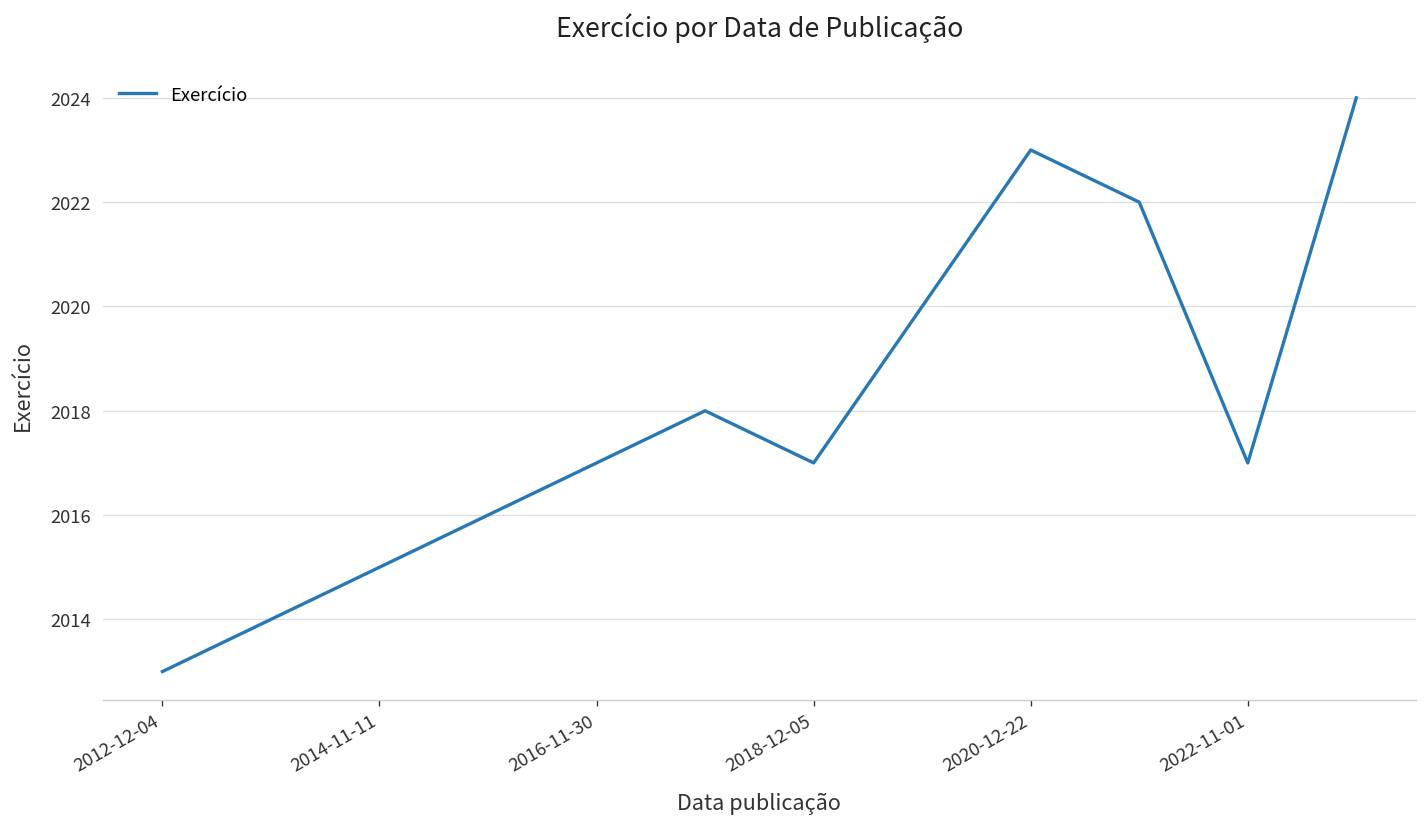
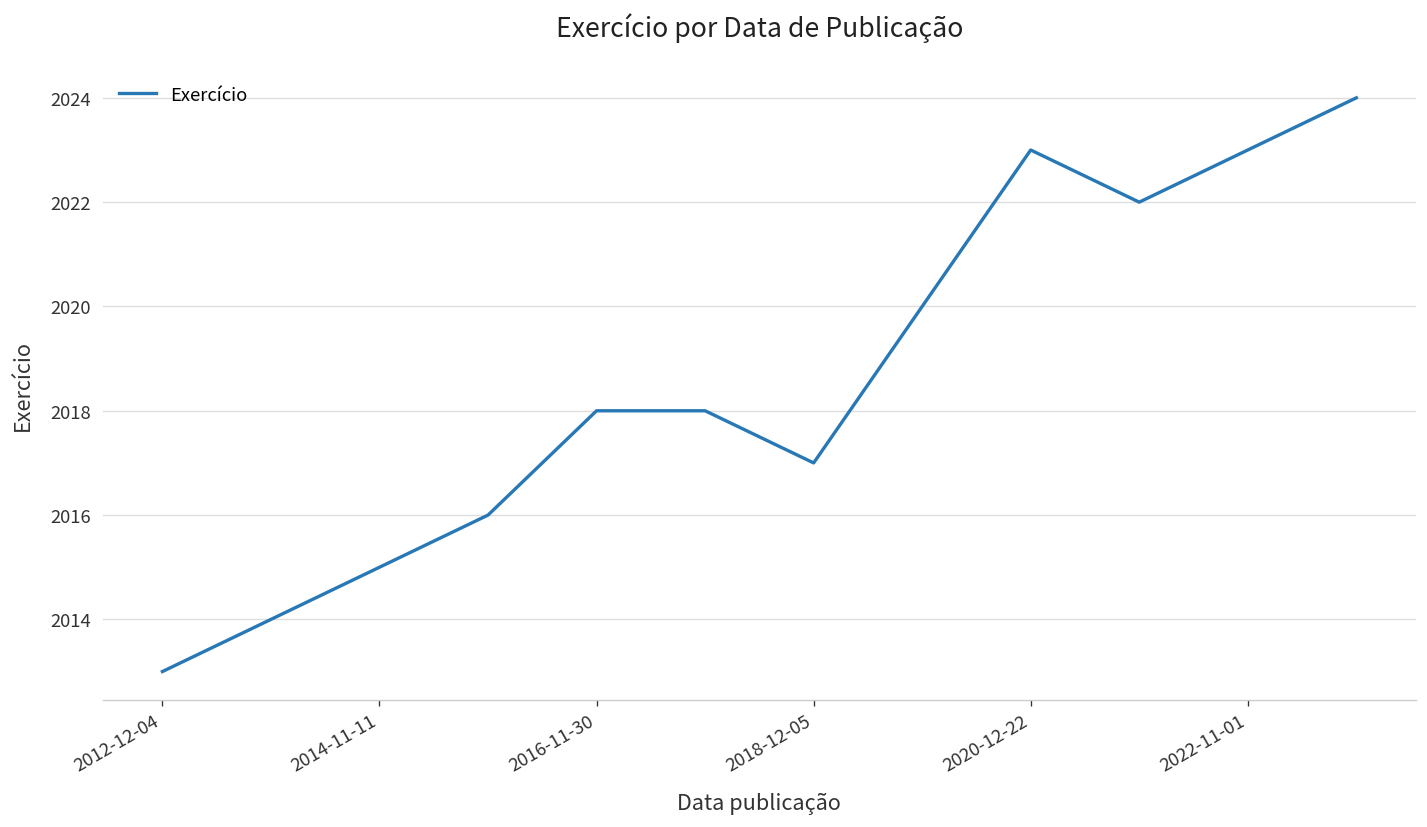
  {
    "2012-12-04": 2013,
    "2014-11-11": 2015,
-   "2016-11-30": 2017,
+   "2016-11-30": 2018,
    "2018-12-05": 2017,
    "2020-12-22": 2023,
-   "2022-11-01": 2017
+   "2022-11-01": 2023
  }
